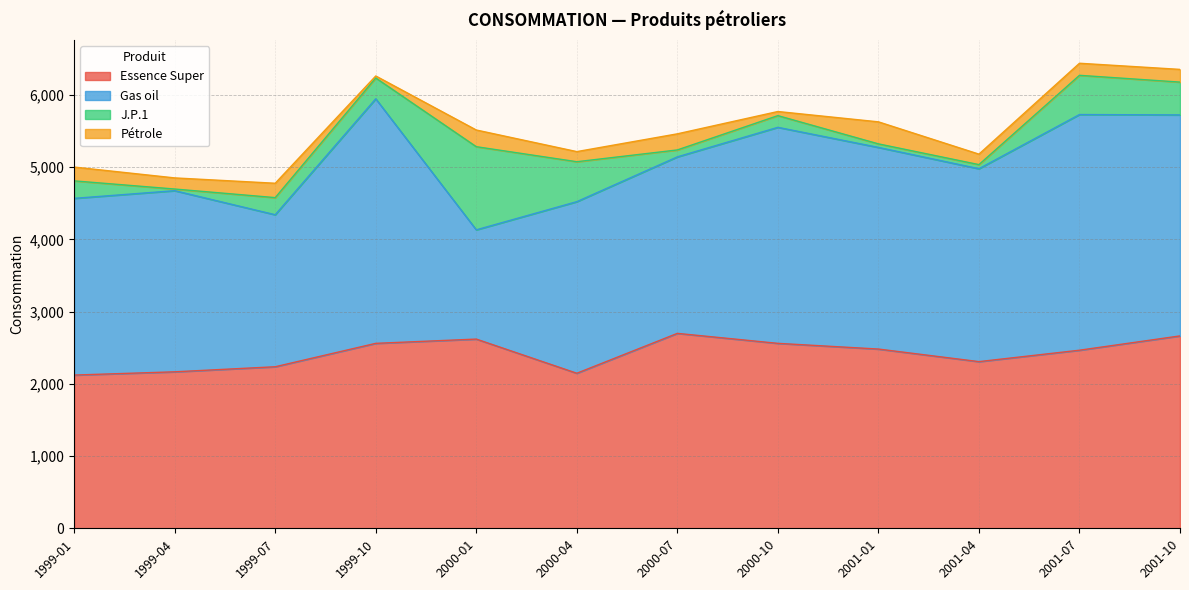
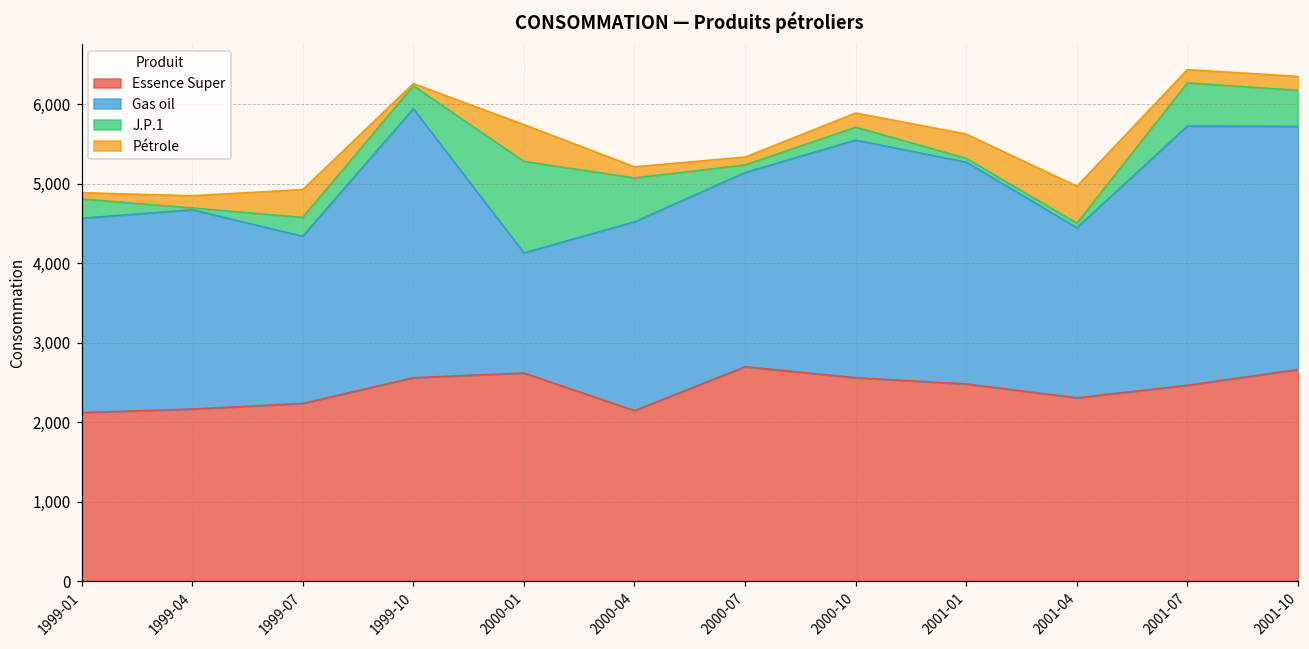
  {
    "Essence Super": {
      "1999-01": "2,100",
      "1999-04": "2,200",
      "1999-07": "2,200",
      "1999-10": "2,600",
      "2000-01": "2,600",
      "2000-04": "2,100",
      "2000-07": "2,700",
      "2000-10": "2,600",
      "2001-01": "2,500",
      "2001-04": "2,300",
      "2001-07": "2,500",
      "2001-10": "2,700"
    },
    "Gas oil": {
      "1999-01": "2,400",
      "1999-07": "2,100",
      "1999-10": "3,400",
      "2000-01": "1,500",
      "2000-04": "2,400",
      "2000-07": "2,400",
      "2000-10": "3,000",
      "2001-01": "2,800",
-     "2001-04": "2,700",
+     "2001-04": "2,100",
      "2001-07": "3,300",
      "2001-10": "3,100"
    },
    "J.P.1": {
      "1999-01": "200",
      "1999-07": "200",
      "2000-01": "1,200",
      "2000-04": "600",
      "2000-07": "100",
      "2000-10": "200",
      "2001-01": "0",
      "2001-04": "100",
      "2001-07": "500",
      "2001-10": "500"
    },
    "Pétrole": {
-     "1999-01": "200",
+     "1999-01": "100",
      "1999-04": "200",
-     "1999-07": "200",
-     "2000-01": "200",
+     "1999-07": "400",
+     "2000-01": "500",
      "2000-04": "100",
-     "2000-07": "200",
-     "2000-10": "100",
+     "2000-07": "100",
+     "2000-10": "200",
      "2001-01": "300",
-     "2001-04": "100",
+     "2001-04": "500",
      "2001-07": "200",
      "2001-10": "200"
    }
  }
